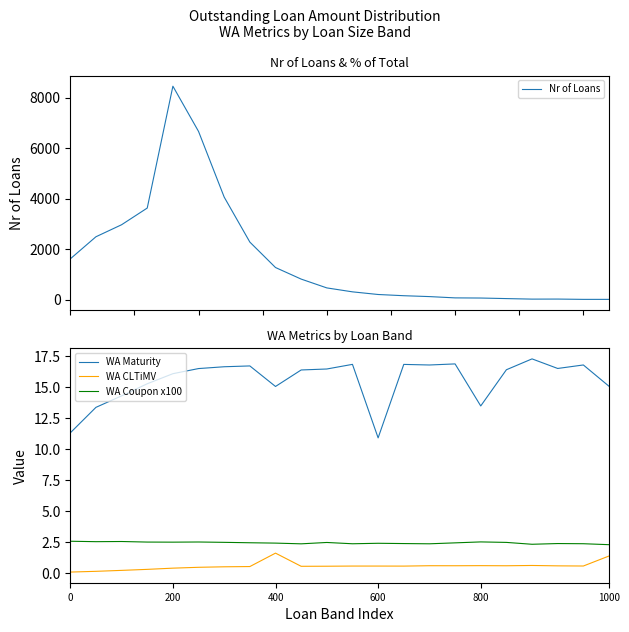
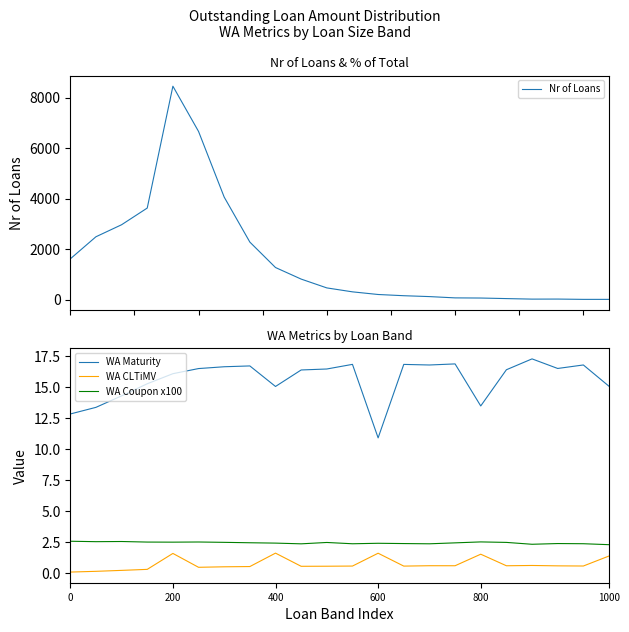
  {
    "WA Metrics by Loan Band": {
      "WA Maturity": {
-       "0": 11.3,
+       "0": 12.8,
        "400": 15.0,
        "600": 10.9,
        "800": 13.5,
        "1000": 15.1
      },
      "WA CLTiMV": {
        "0": 0.1,
-       "200": 0.4,
+       "200": 1.6,
        "400": 1.6,
-       "600": 0.6,
-       "800": 0.6,
+       "600": 1.6,
+       "800": 1.5,
        "1000": 1.4
      },
      "WA Coupon x100": {
        "0": 2.6,
        "200": 2.5,
        "400": 2.4,
        "600": 2.4,
        "800": 2.5,
        "1000": 2.3
      }
    }
  }
